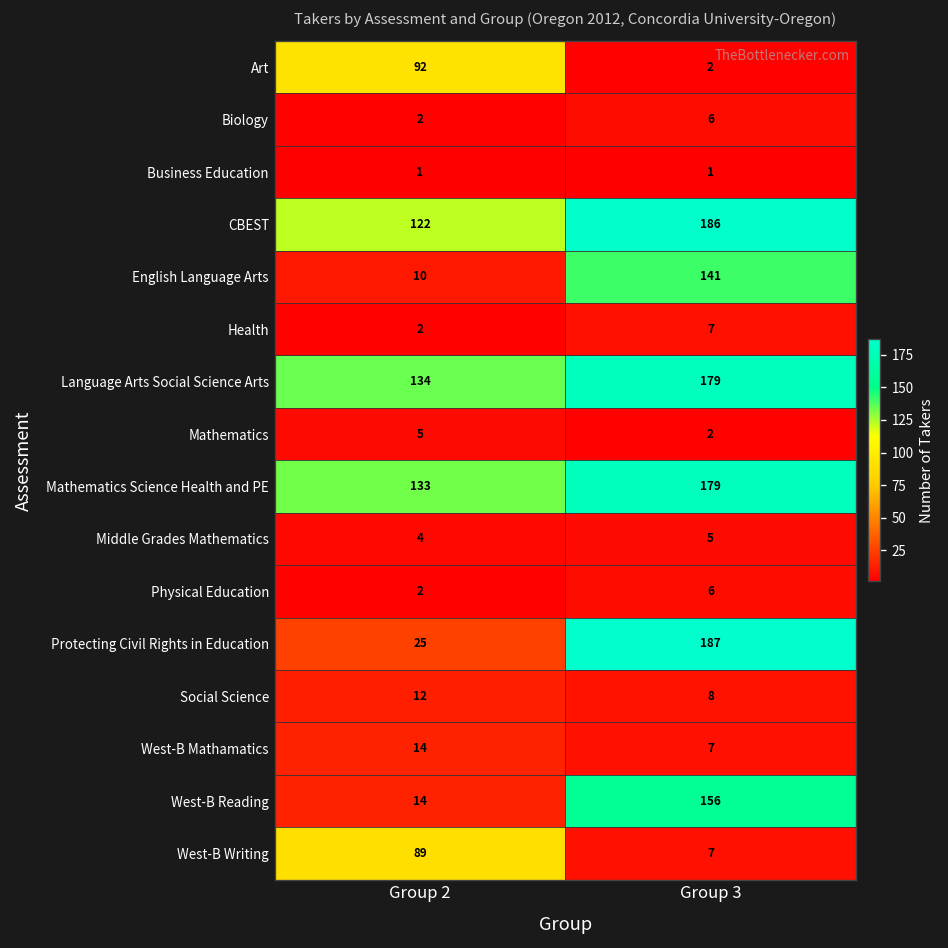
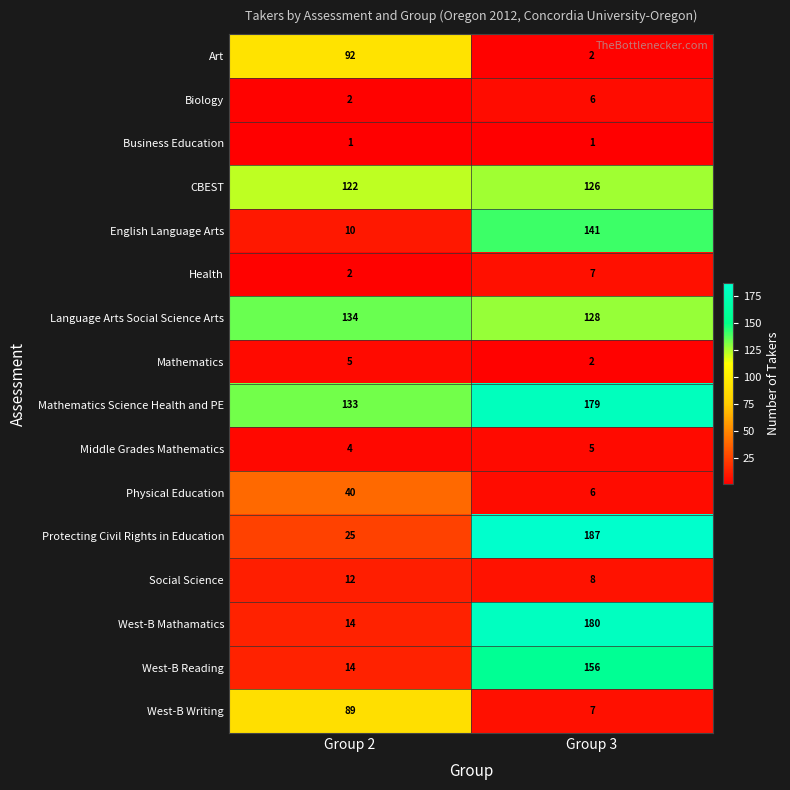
  {
    "Art": {
      "Group 2": 92
    },
    "Biology": {
      "Group 2": 2,
      "Group 3": 6
    },
    "Business Education": {
      "Group 2": 1,
      "Group 3": 1
    },
    "CBEST": {
      "Group 2": 122,
-     "Group 3": 186
+     "Group 3": 126
    },
    "English Language Arts": {
      "Group 2": 10,
      "Group 3": 141
    },
    "Health": {
      "Group 2": 2,
      "Group 3": 7
    },
    "Language Arts Social Science Arts": {
      "Group 2": 134,
-     "Group 3": 179
+     "Group 3": 128
    },
    "Mathematics": {
      "Group 2": 5,
      "Group 3": 2
    },
    "Mathematics Science Health and PE": {
      "Group 2": 133,
      "Group 3": 179
    },
    "Middle Grades Mathematics": {
      "Group 2": 4,
      "Group 3": 5
    },
    "Physical Education": {
-     "Group 2": 2,
+     "Group 2": 40,
      "Group 3": 6
    },
    "Protecting Civil Rights in Education": {
      "Group 2": 25,
      "Group 3": 187
    },
    "Social Science": {
      "Group 2": 12,
      "Group 3": 8
    },
    "West-B Mathamatics": {
      "Group 2": 14,
-     "Group 3": 7
+     "Group 3": 180
    },
    "West-B Reading": {
      "Group 2": 14,
      "Group 3": 156
    },
    "West-B Writing": {
      "Group 2": 89,
      "Group 3": 7
    }
  }
